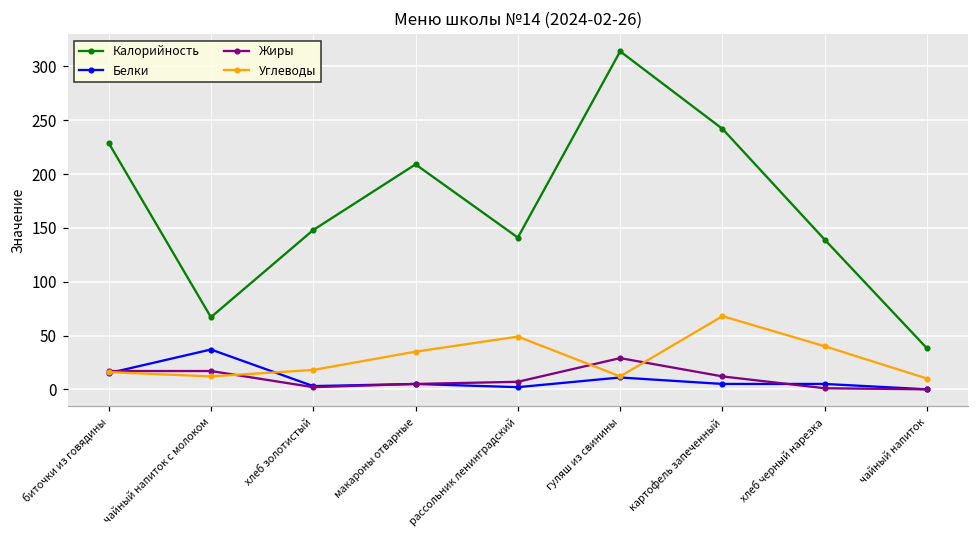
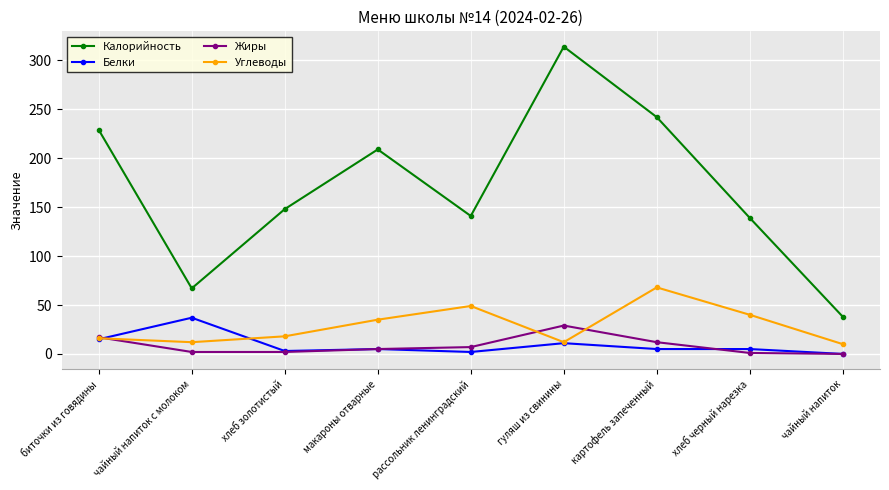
  {
    "Калорийность": {
      "биточки из говядины": 230,
      "чайный напиток с молоком": 70,
      "хлеб золотистый": 150,
      "макароны отварные": 210,
      "рассольник ленинградский": 140,
      "гуляш из свинины": 310,
      "картофель запеченный": 240,
      "хлеб черный нарезка": 140,
      "чайный напиток": 40
    },
    "Белки": {
      "чайный напиток с молоком": 40,
      "рассольник ленинградский": 0,
      "картофель запеченный": 10,
      "хлеб черный нарезка": 10
    },
    "Жиры": {
-     "чайный напиток с молоком": 20,
+     "чайный напиток с молоком": 0,
      "рассольник ленинградский": 10,
      "гуляш из свинины": 30,
      "картофель запеченный": 10,
      "хлеб черный нарезка": 0
    },
    "Углеводы": {
      "чайный напиток с молоком": 10,
      "хлеб золотистый": 20,
      "макароны отварные": 40,
      "рассольник ленинградский": 50,
      "картофель запеченный": 70,
      "хлеб черный нарезка": 40,
      "чайный напиток": 10
    }
  }
